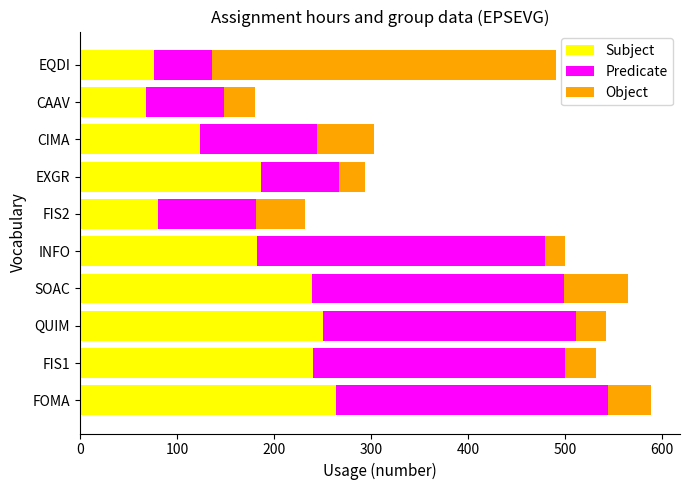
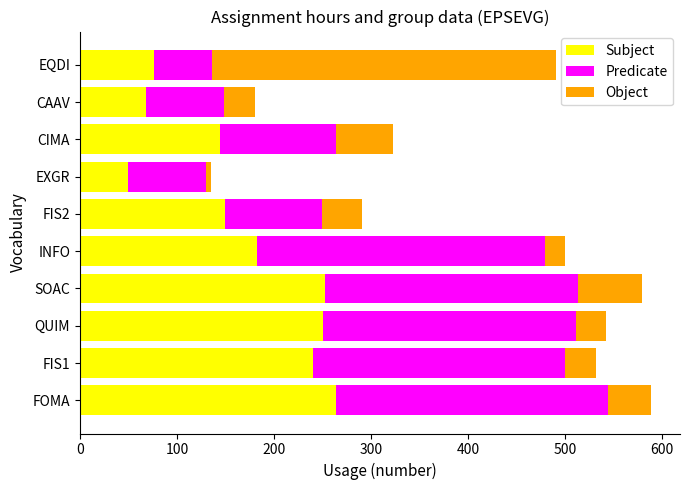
  {
    "Subject": {
      "EQDI": 80,
      "CAAV": 70,
-     "CIMA": 120,
-     "EXGR": 190,
-     "FIS2": 80,
+     "CIMA": 140,
+     "EXGR": 50,
+     "FIS2": 150,
      "INFO": 180,
-     "SOAC": 240,
+     "SOAC": 250,
      "QUIM": 250,
      "FIS1": 240,
      "FOMA": 260
    },
    "Predicate": {
      "EQDI": 60,
      "CAAV": 80,
      "CIMA": 120,
      "EXGR": 80,
      "FIS2": 100,
      "INFO": 300,
      "SOAC": 260,
      "QUIM": 260,
      "FIS1": 260,
      "FOMA": 280
    },
    "Object": {
      "EQDI": 360,
      "CAAV": 30,
      "CIMA": 60,
-     "EXGR": 30,
-     "FIS2": 50,
+     "EXGR": 10,
+     "FIS2": 40,
      "INFO": 20,
      "SOAC": 70,
      "QUIM": 30,
      "FIS1": 30,
      "FOMA": 50
    }
  }
